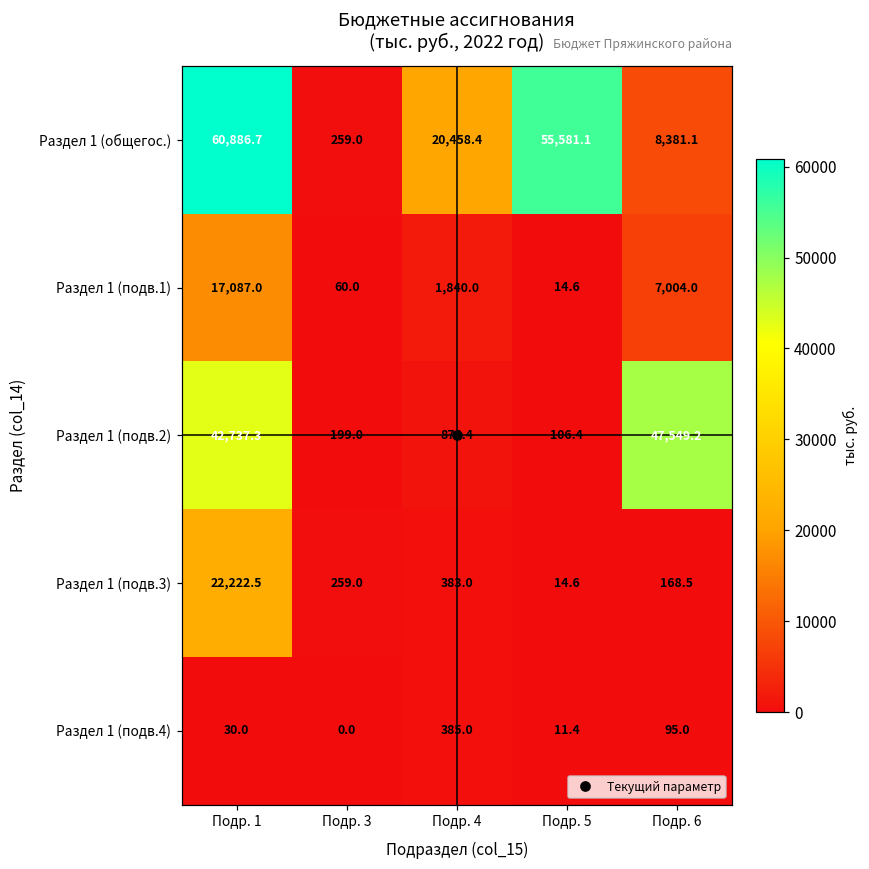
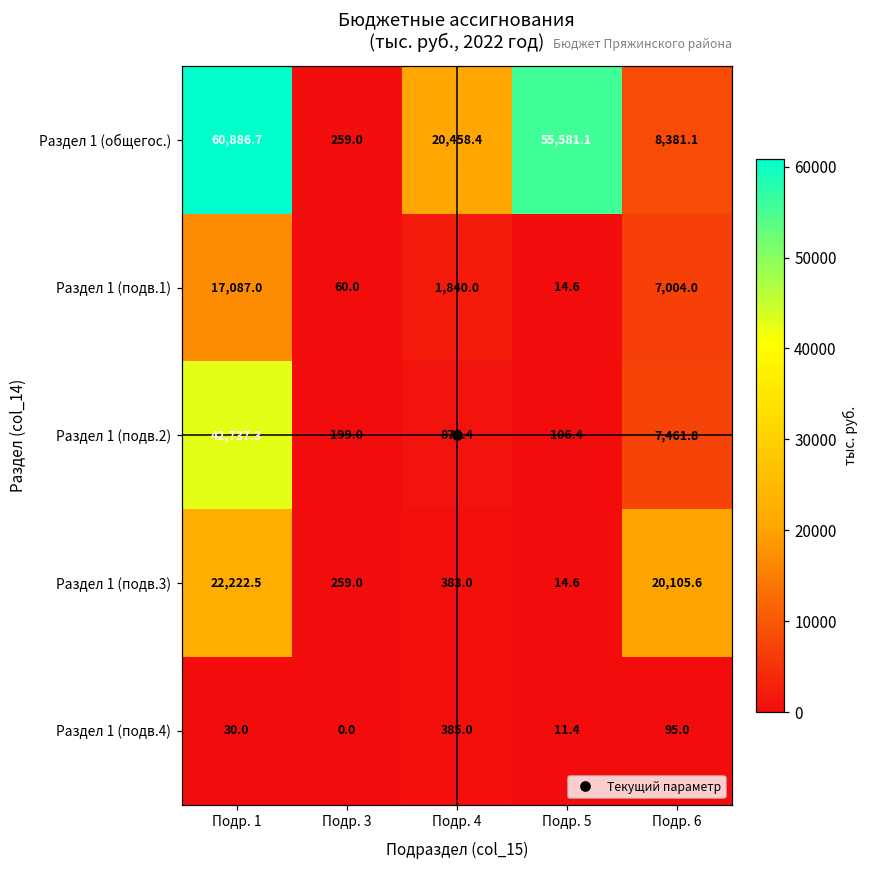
  {
    "Раздел 1 (общегос.)": {
      "Подр. 1": "60,886.7",
      "Подр. 3": "259.0",
      "Подр. 4": "20,458.4",
      "Подр. 5": "55,581.1",
      "Подр. 6": "8,381.1"
    },
    "Раздел 1 (подв.1)": {
      "Подр. 1": "17,087.0",
      "Подр. 3": "60.0",
      "Подр. 4": "1,840.0",
      "Подр. 5": "14.6",
      "Подр. 6": "7,004.0"
    },
    "Раздел 1 (подв.2)": {
      "Подр. 1": "42,737.3",
      "Подр. 3": "199.0",
      "Подр. 5": "106.4",
-     "Подр. 6": "47,549.2"
+     "Подр. 6": "7,461.8"
    },
    "Раздел 1 (подв.3)": {
      "Подр. 1": "22,222.5",
      "Подр. 3": "259.0",
      "Подр. 4": "383.0",
      "Подр. 5": "14.6",
-     "Подр. 6": "168.5"
+     "Подр. 6": "20,105.6"
    },
    "Раздел 1 (подв.4)": {
      "Подр. 1": "30.0",
      "Подр. 3": "0.0",
      "Подр. 4": "385.0",
      "Подр. 5": "11.4",
      "Подр. 6": "95.0"
    }
  }
